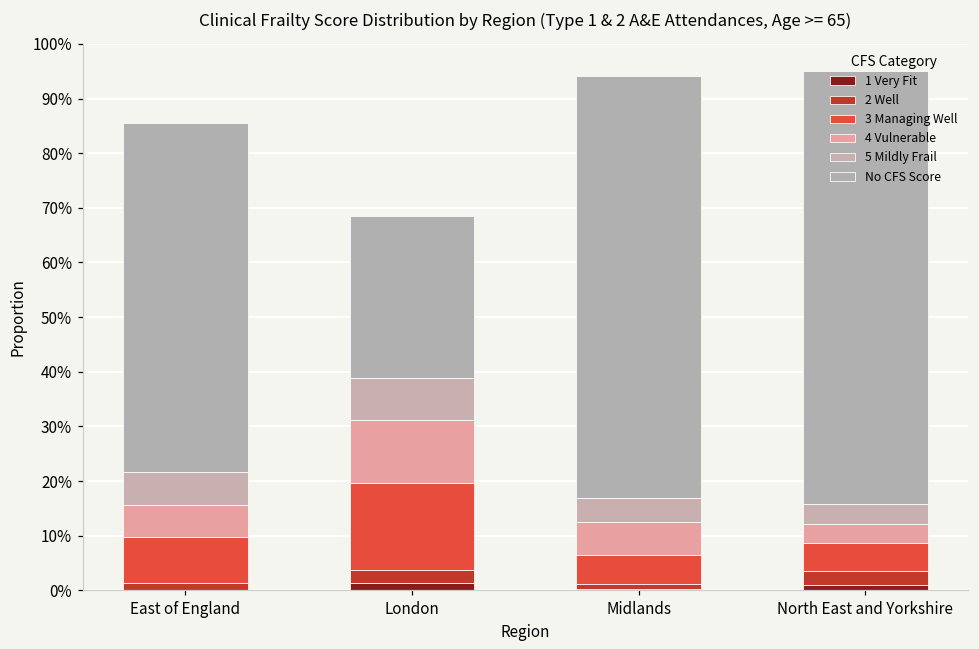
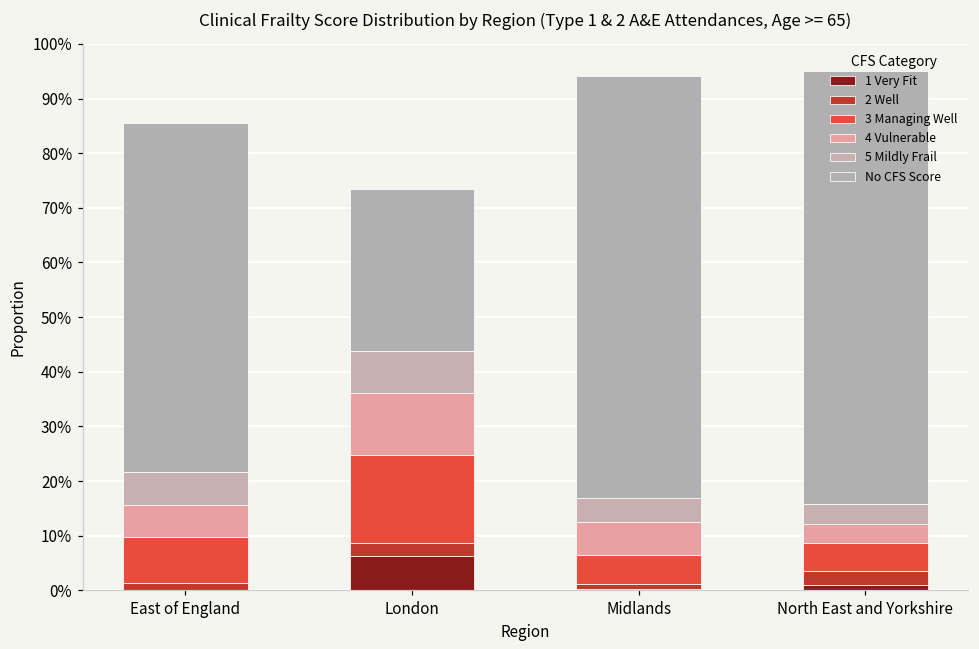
  {
    "1 Very Fit": {
      "East of England": "0%",
-     "London": "1%",
+     "London": "6%",
      "North East and Yorkshire": "1%"
    }
  }
